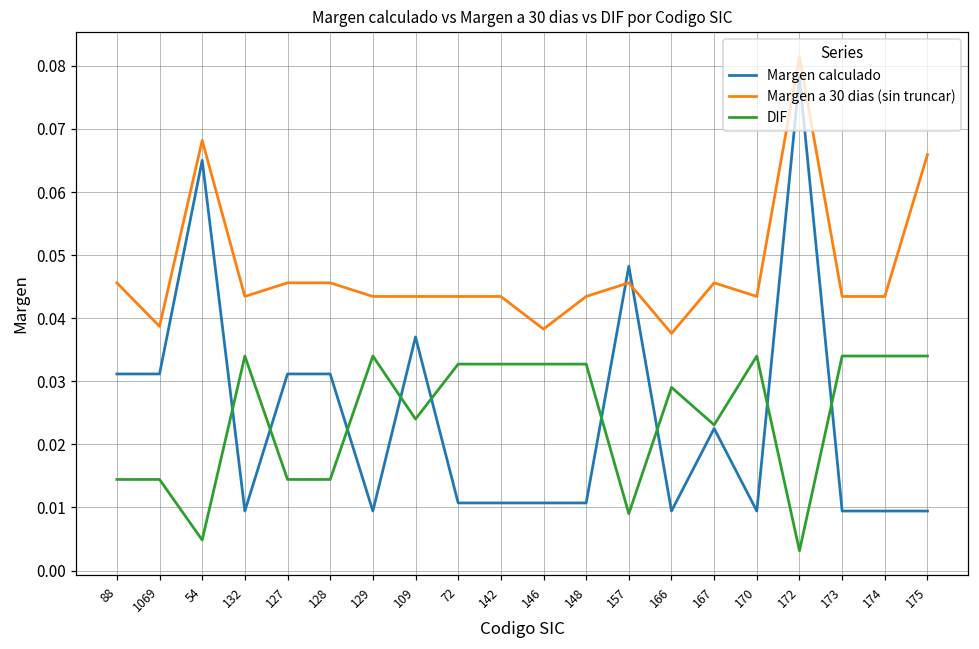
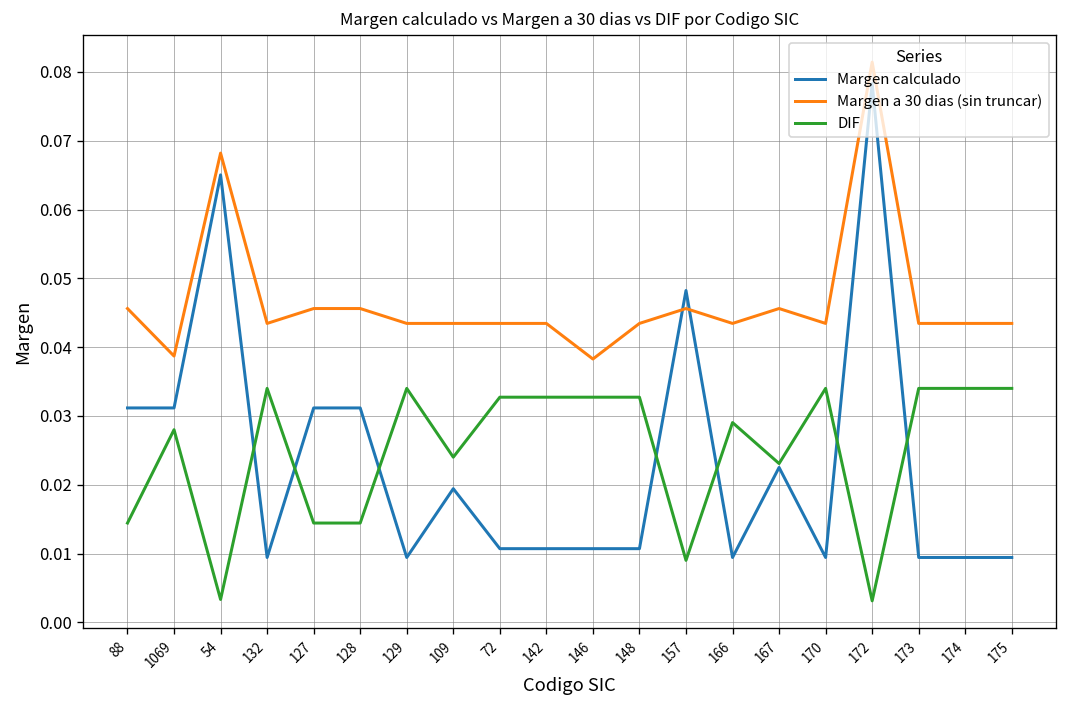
  {
    "Margen calculado": {
      "88": 0.031,
      "1069": 0.031,
      "54": 0.065,
      "132": 0.009,
      "127": 0.031,
      "128": 0.031,
      "129": 0.009,
-     "109": 0.037,
+     "109": 0.019,
      "72": 0.011,
      "142": 0.011,
      "146": 0.011,
      "148": 0.011,
      "157": 0.048,
      "166": 0.009,
      "167": 0.023,
      "170": 0.009,
      "173": 0.009,
      "174": 0.009,
      "175": 0.009
    },
    "Margen a 30 dias (sin truncar)": {
      "88": 0.046,
      "1069": 0.039,
      "54": 0.068,
      "132": 0.043,
      "127": 0.046,
      "128": 0.046,
      "129": 0.043,
      "109": 0.043,
      "72": 0.043,
      "142": 0.043,
      "146": 0.038,
      "148": 0.043,
      "157": 0.046,
-     "166": 0.038,
+     "166": 0.043,
      "167": 0.046,
      "170": 0.043,
      "173": 0.043,
      "174": 0.043,
-     "175": 0.066
+     "175": 0.043
    },
    "DIF": {
      "88": 0.014,
-     "1069": 0.014,
-     "54": 0.005,
+     "1069": 0.028,
+     "54": 0.003,
      "132": 0.034,
      "127": 0.014,
      "128": 0.014,
      "129": 0.034,
      "109": 0.024,
      "72": 0.033,
      "142": 0.033,
      "146": 0.033,
      "148": 0.033,
      "157": 0.009,
      "166": 0.029,
      "167": 0.023,
      "170": 0.034,
      "172": 0.003,
      "173": 0.034,
      "174": 0.034,
      "175": 0.034
    }
  }
